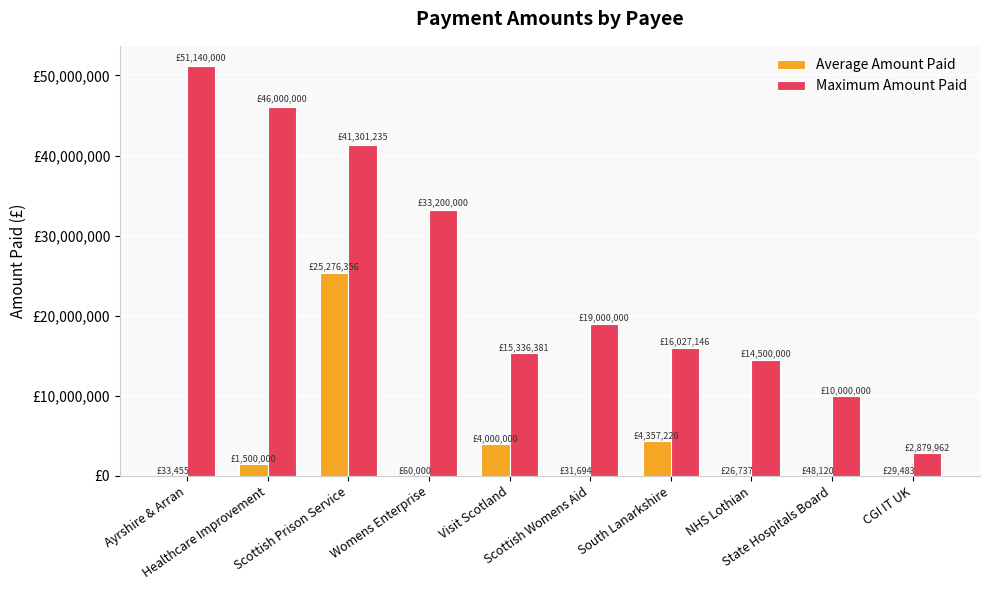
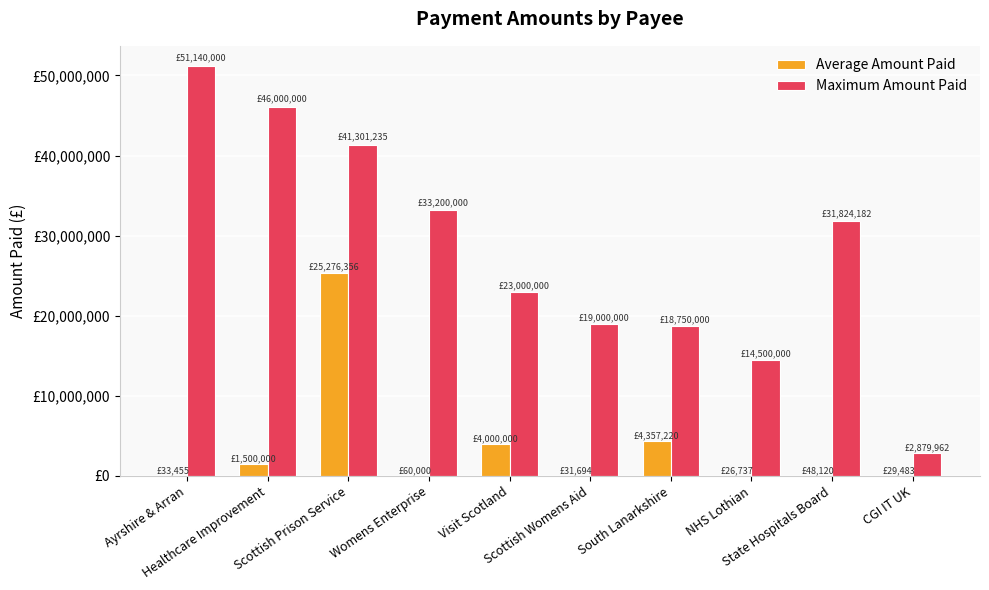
  {
    "Average Amount Paid": {
      "Ayrshire & Arran": "£33,455",
      "Healthcare Improvement": "£1,500,000",
      "Scottish Prison Service": "£25,276,356",
      "Womens Enterprise": "£60,000",
      "Visit Scotland": "£4,000,000",
      "Scottish Womens Aid": "£31,694",
      "South Lanarkshire": "£4,357,220",
      "NHS Lothian": "£26,737",
      "State Hospitals Board": "£48,120",
      "CGI IT UK": "£29,483"
    },
    "Maximum Amount Paid": {
      "Ayrshire & Arran": "£51,140,000",
      "Healthcare Improvement": "£46,000,000",
      "Scottish Prison Service": "£41,301,235",
      "Womens Enterprise": "£33,200,000",
-     "Visit Scotland": "£15,336,381",
+     "Visit Scotland": "£23,000,000",
      "Scottish Womens Aid": "£19,000,000",
-     "South Lanarkshire": "£16,027,146",
+     "South Lanarkshire": "£18,750,000",
      "NHS Lothian": "£14,500,000",
-     "State Hospitals Board": "£10,000,000",
+     "State Hospitals Board": "£31,824,182",
      "CGI IT UK": "£2,879,962"
    }
  }
